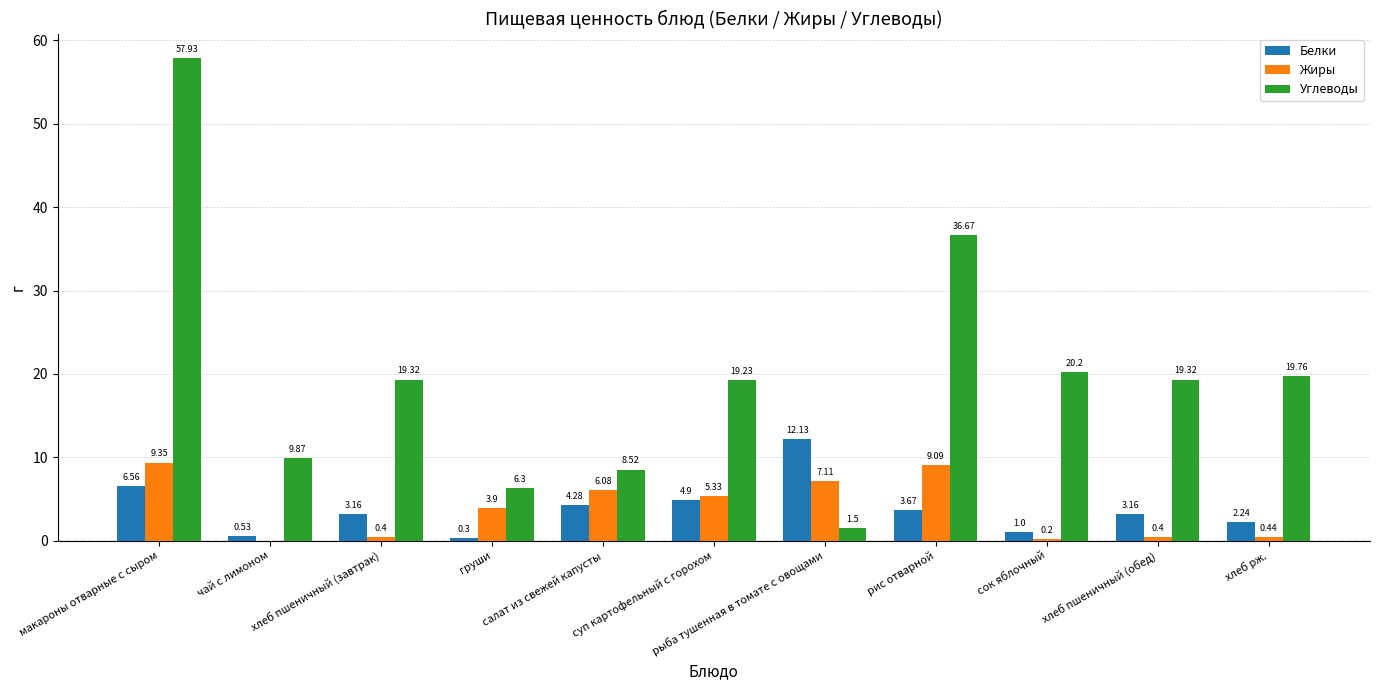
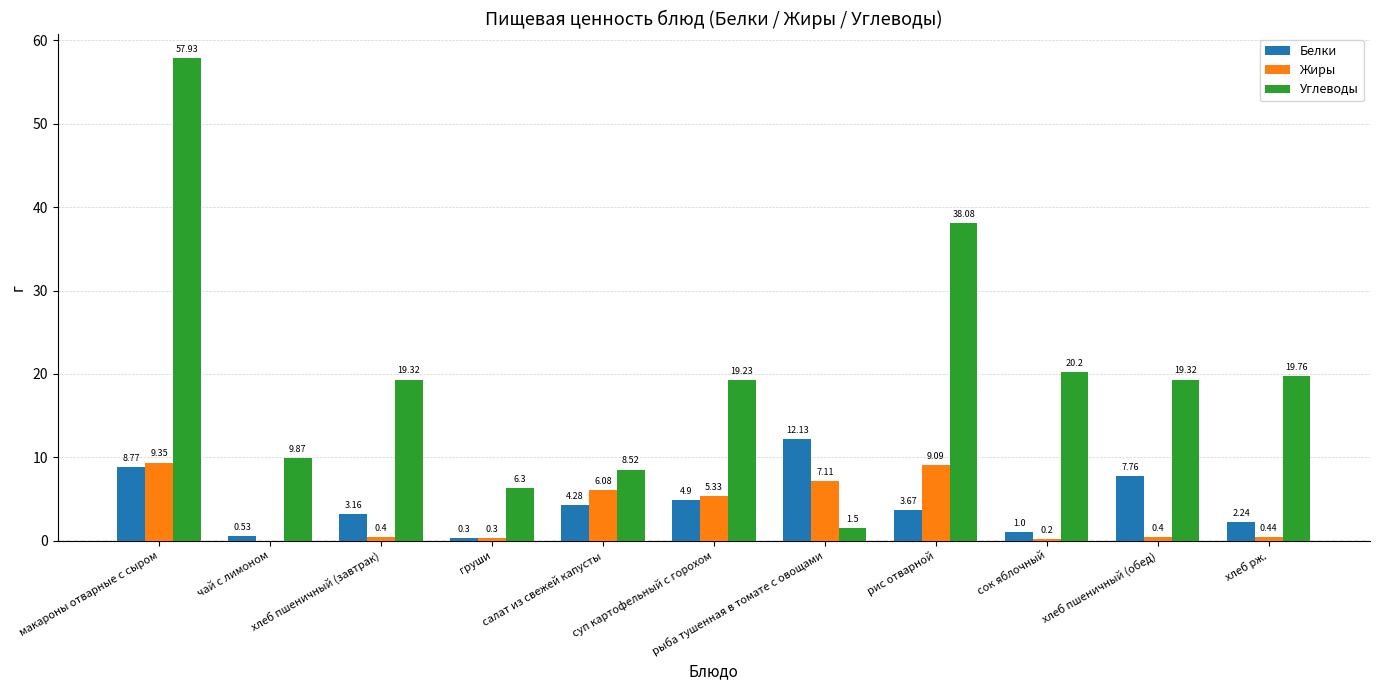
  {
    "Белки": {
-     "макароны отварные с сыром": 6.56,
+     "макароны отварные с сыром": 8.77,
      "чай с лимоном": 0.53,
      "хлеб пшеничный (завтрак)": 3.16,
      "груши": 0.3,
      "салат из свежей капусты": 4.28,
      "суп картофельный с горохом": 4.9,
      "рыба тушенная в томате с овощами": 12.13,
      "рис отварной": 3.67,
      "сок яблочный": 1.0,
-     "хлеб пшеничный (обед)": 3.16,
+     "хлеб пшеничный (обед)": 7.76,
      "хлеб рж.": 2.24
    },
    "Жиры": {
      "макароны отварные с сыром": 9.35,
      "хлеб пшеничный (завтрак)": 0.4,
-     "груши": 3.9,
+     "груши": 0.3,
      "салат из свежей капусты": 6.08,
      "суп картофельный с горохом": 5.33,
      "рыба тушенная в томате с овощами": 7.11,
      "рис отварной": 9.09,
      "сок яблочный": 0.2,
      "хлеб пшеничный (обед)": 0.4,
      "хлеб рж.": 0.44
    },
    "Углеводы": {
      "макароны отварные с сыром": 57.93,
      "чай с лимоном": 9.87,
      "хлеб пшеничный (завтрак)": 19.32,
      "груши": 6.3,
      "салат из свежей капусты": 8.52,
      "суп картофельный с горохом": 19.23,
      "рыба тушенная в томате с овощами": 1.5,
-     "рис отварной": 36.67,
+     "рис отварной": 38.08,
      "сок яблочный": 20.2,
      "хлеб пшеничный (обед)": 19.32,
      "хлеб рж.": 19.76
    }
  }
